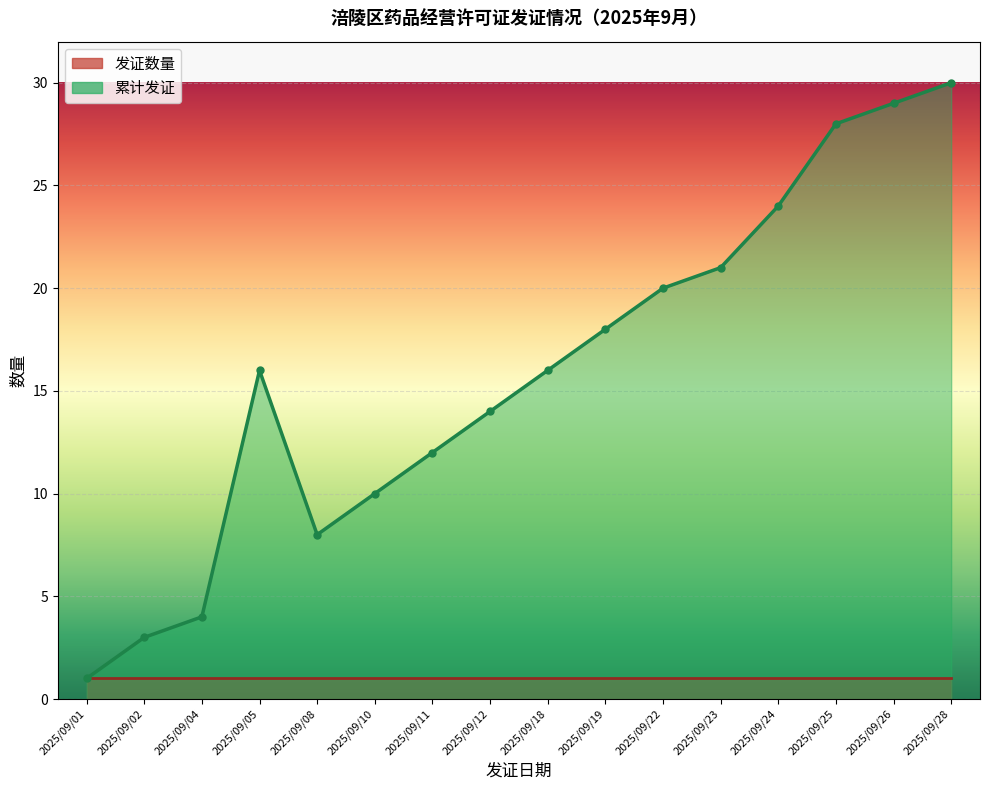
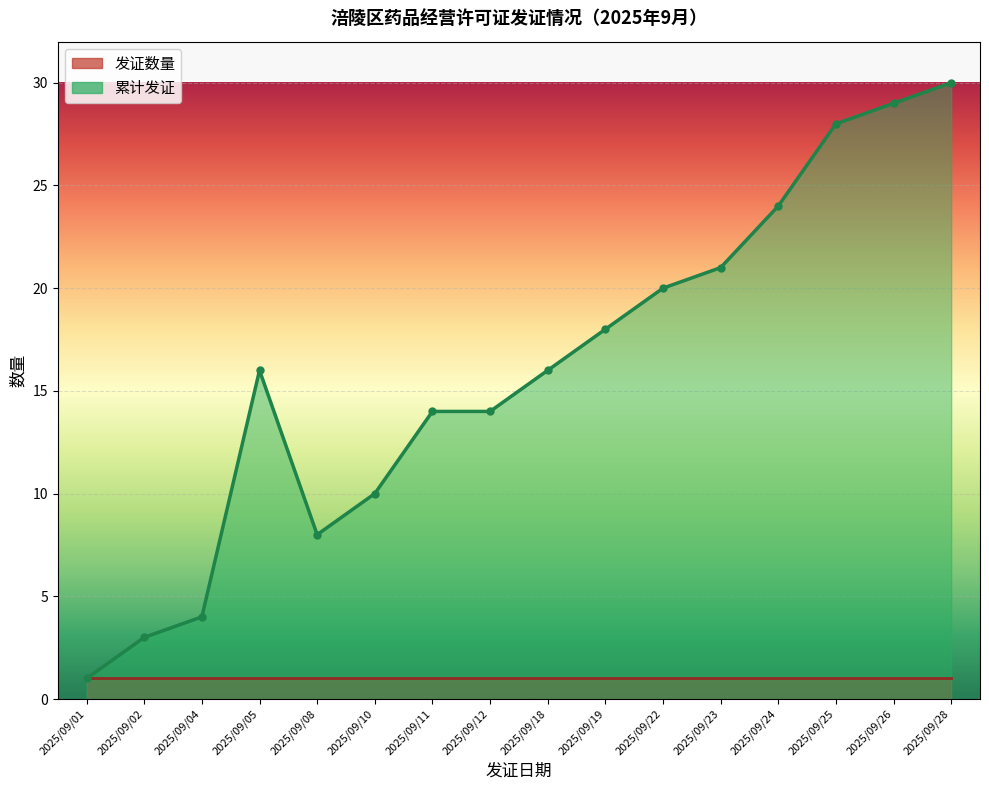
  {
    "发证数量": {
      "2025/09/02": 1,
      "2025/09/04": 1,
      "2025/09/05": 1,
      "2025/09/08": 1,
      "2025/09/10": 1,
      "2025/09/11": 1,
      "2025/09/12": 1,
      "2025/09/18": 1,
      "2025/09/19": 1,
      "2025/09/22": 1,
      "2025/09/23": 1,
      "2025/09/24": 1,
      "2025/09/25": 1,
      "2025/09/26": 1,
      "2025/09/28": 1
    },
    "累计发证": {
      "2025/09/02": 3,
      "2025/09/04": 4,
      "2025/09/05": 16,
      "2025/09/08": 8,
      "2025/09/10": 10,
-     "2025/09/11": 12,
+     "2025/09/11": 14,
      "2025/09/12": 14,
      "2025/09/18": 16,
      "2025/09/19": 18,
      "2025/09/22": 20,
      "2025/09/23": 21,
      "2025/09/24": 24,
      "2025/09/25": 28,
      "2025/09/26": 29,
      "2025/09/28": 30
    }
  }
